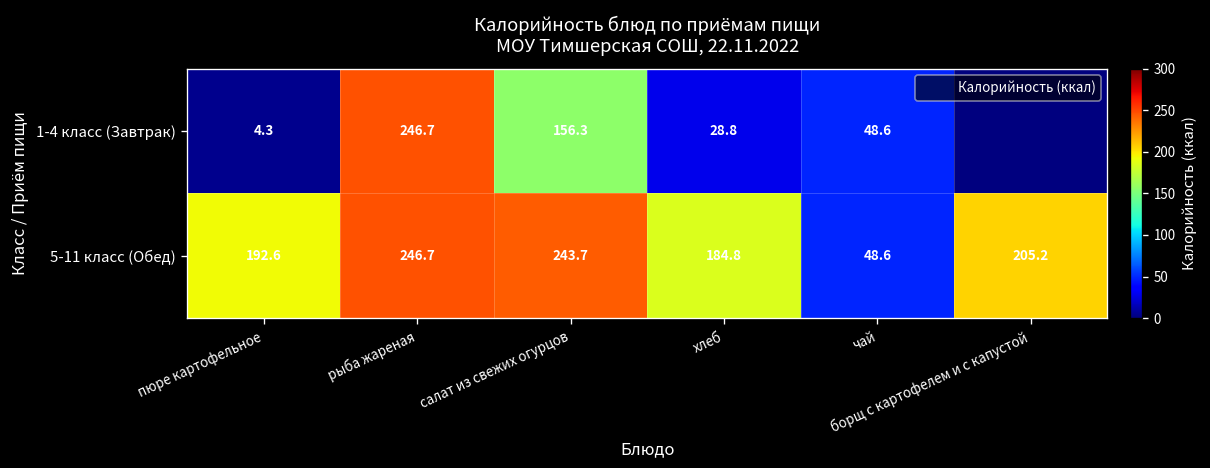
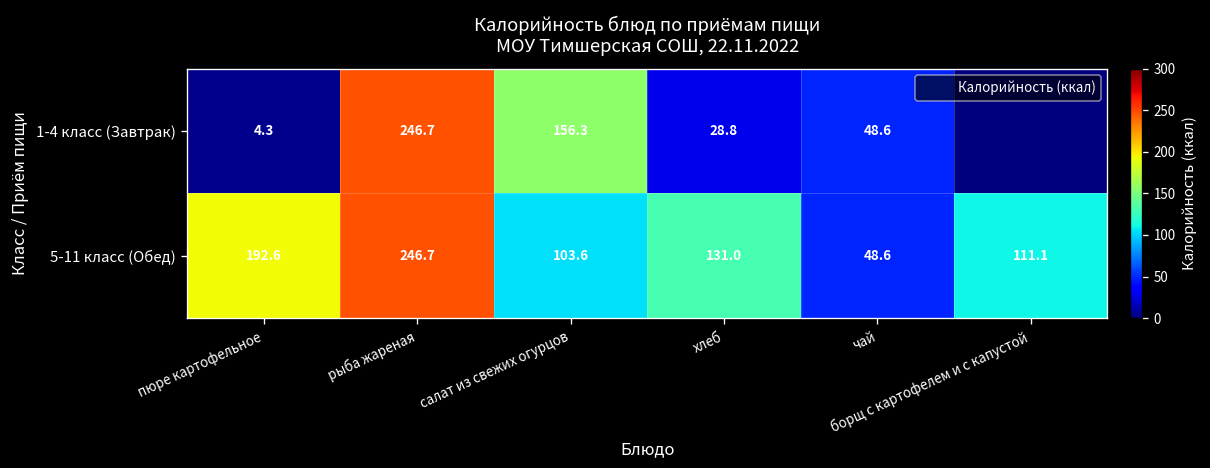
  {
    "1-4 класс (Завтрак)": {
      "пюре картофельное": 4.3,
      "рыба жареная": 246.7,
      "салат из свежих огурцов": 156.3,
      "хлеб": 28.8,
      "чай": 48.6
    },
    "5-11 класс (Обед)": {
      "пюре картофельное": 192.6,
      "рыба жареная": 246.7,
-     "салат из свежих огурцов": 243.7,
-     "хлеб": 184.8,
+     "салат из свежих огурцов": 103.6,
+     "хлеб": 131.0,
      "чай": 48.6,
-     "борщ с картофелем и с капустой": 205.2
+     "борщ с картофелем и с капустой": 111.1
    }
  }
